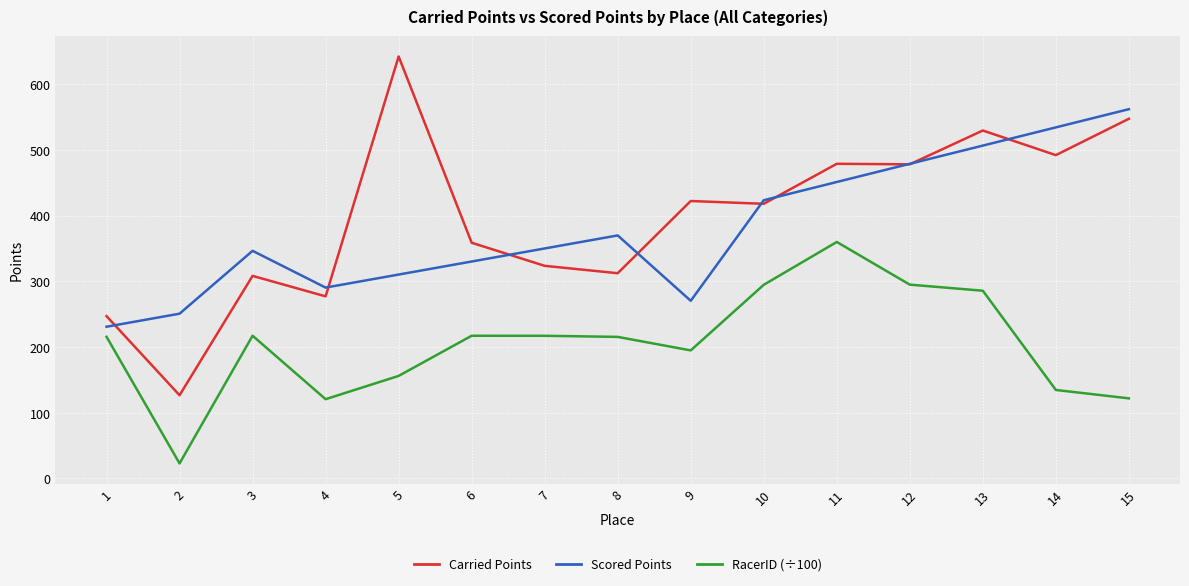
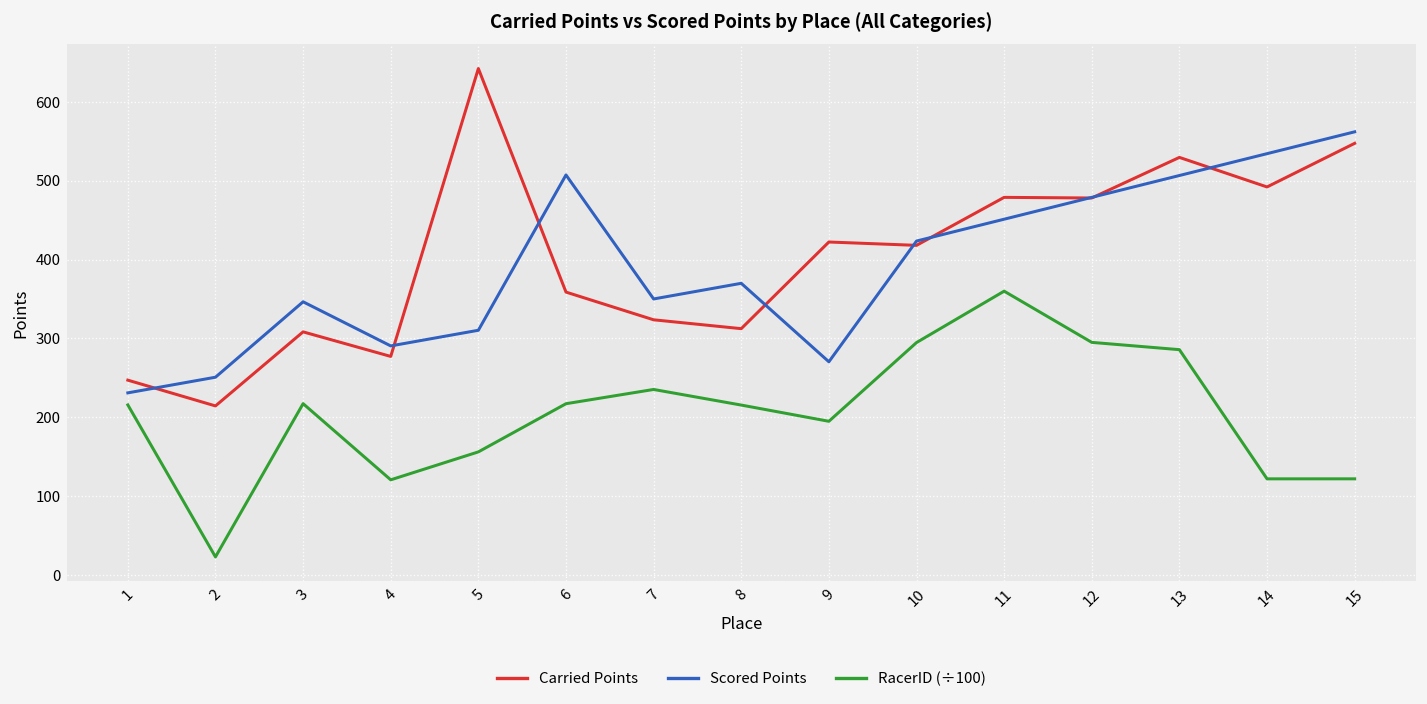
  {
    "Carried Points": {
      "1": 250,
-     "2": 130,
+     "2": 210,
      "3": 310,
      "4": 280,
      "5": 640,
      "6": 360,
      "7": 320,
      "8": 310,
      "9": 420,
      "10": 420,
      "11": 480,
      "13": 530,
      "14": 490,
      "15": 550
    },
    "Scored Points": {
      "1": 230,
      "2": 250,
      "3": 350,
      "4": 290,
      "5": 310,
-     "6": 330,
+     "6": 510,
      "7": 350,
      "8": 370,
      "9": 270,
      "10": 420,
      "11": 450,
      "13": 510,
      "14": 530,
      "15": 560
    },
    "RacerID (÷100)": {
      "1": 220,
      "2": 20,
      "3": 220,
      "4": 120,
      "5": 160,
      "6": 220,
-     "7": 220,
+     "7": 240,
      "8": 220,
      "9": 190,
      "10": 290,
      "11": 360,
      "12": 290,
      "13": 290,
-     "14": 130,
+     "14": 120,
      "15": 120
    }
  }
